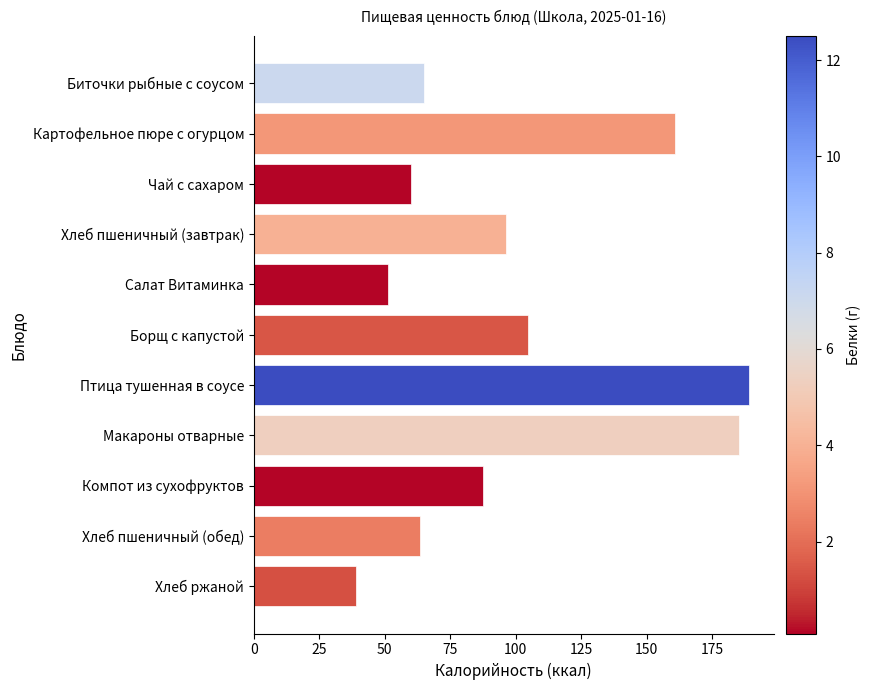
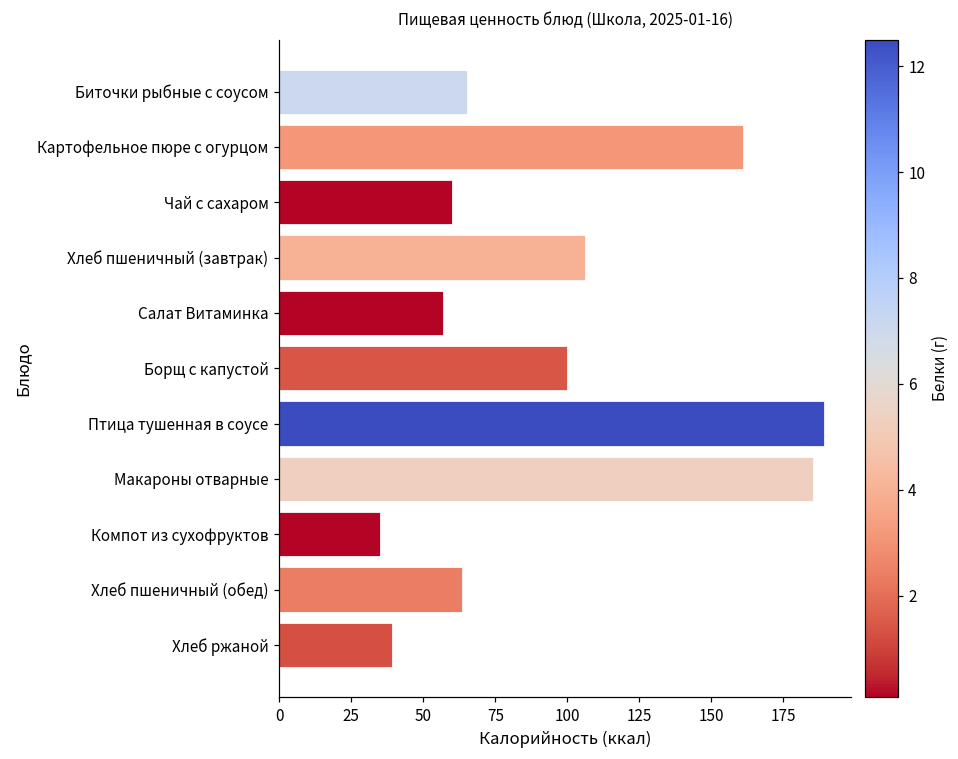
  {
    "Биточки рыбные с соусом": 65,
    "Картофельное пюре с огурцом": 161,
    "Чай с сахаром": 60,
-   "Хлеб пшеничный (завтрак)": 96,
-   "Салат Витаминка": 51,
-   "Борщ с капустой": 105,
+   "Хлеб пшеничный (завтрак)": 106,
+   "Салат Витаминка": 57,
+   "Борщ с капустой": 100,
    "Птица тушенная в соусе": 189,
    "Макароны отварные": 185,
-   "Компот из сухофруктов": 88,
+   "Компот из сухофруктов": 35,
    "Хлеб пшеничный (обед)": 64,
    "Хлеб ржаной": 39
  }
